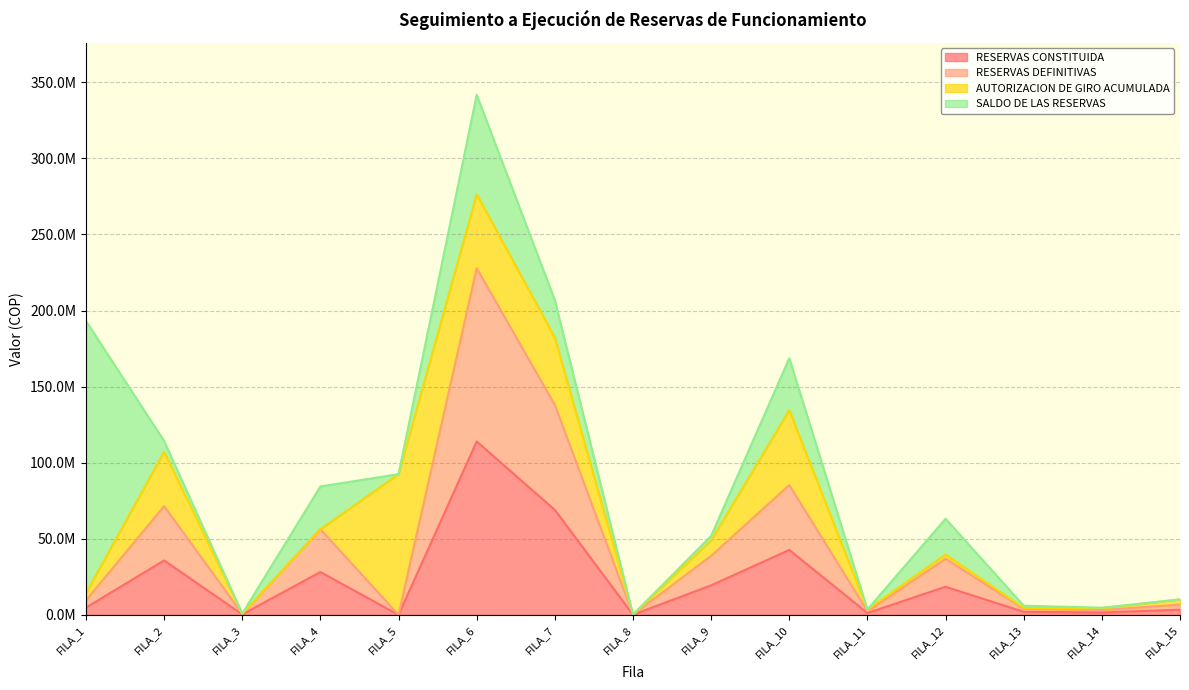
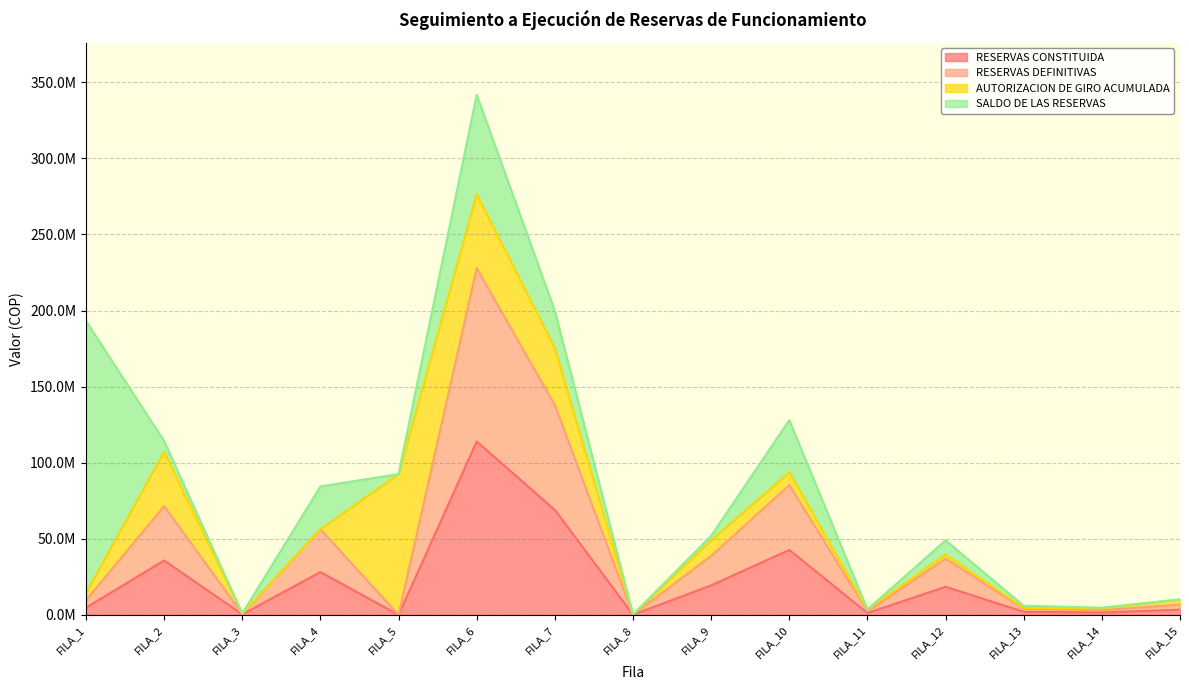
  {
    "AUTORIZACION DE GIRO ACUMULADA": {
      "FILA_1": 5000000,
      "FILA_2": 36000000,
      "FILA_6": 49000000,
-     "FILA_7": 44000000,
+     "FILA_7": 37000000,
      "FILA_9": 10000000,
-     "FILA_10": 49000000,
+     "FILA_10": 8000000,
      "FILA_12": 3000000
    },
    "SALDO DE LAS RESERVAS": {
      "FILA_1": 179000000,
      "FILA_2": 7000000,
      "FILA_4": 28000000,
      "FILA_6": 65000000,
      "FILA_7": 25000000,
      "FILA_9": 3000000,
      "FILA_10": 34000000,
-     "FILA_12": 24000000
+     "FILA_12": 9000000
    }
  }
